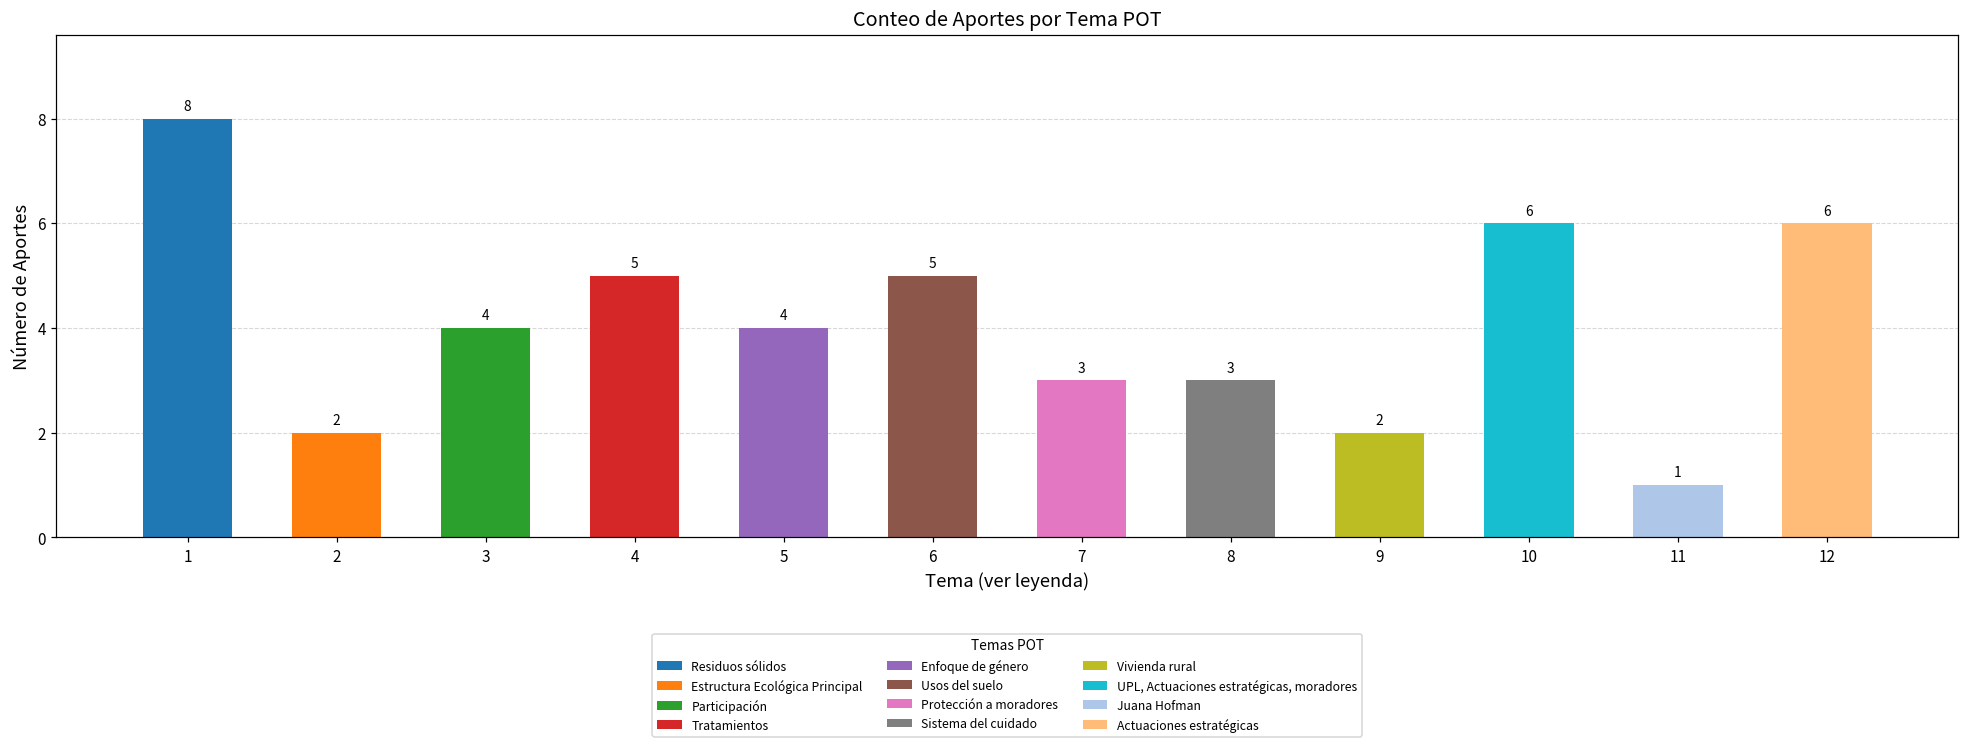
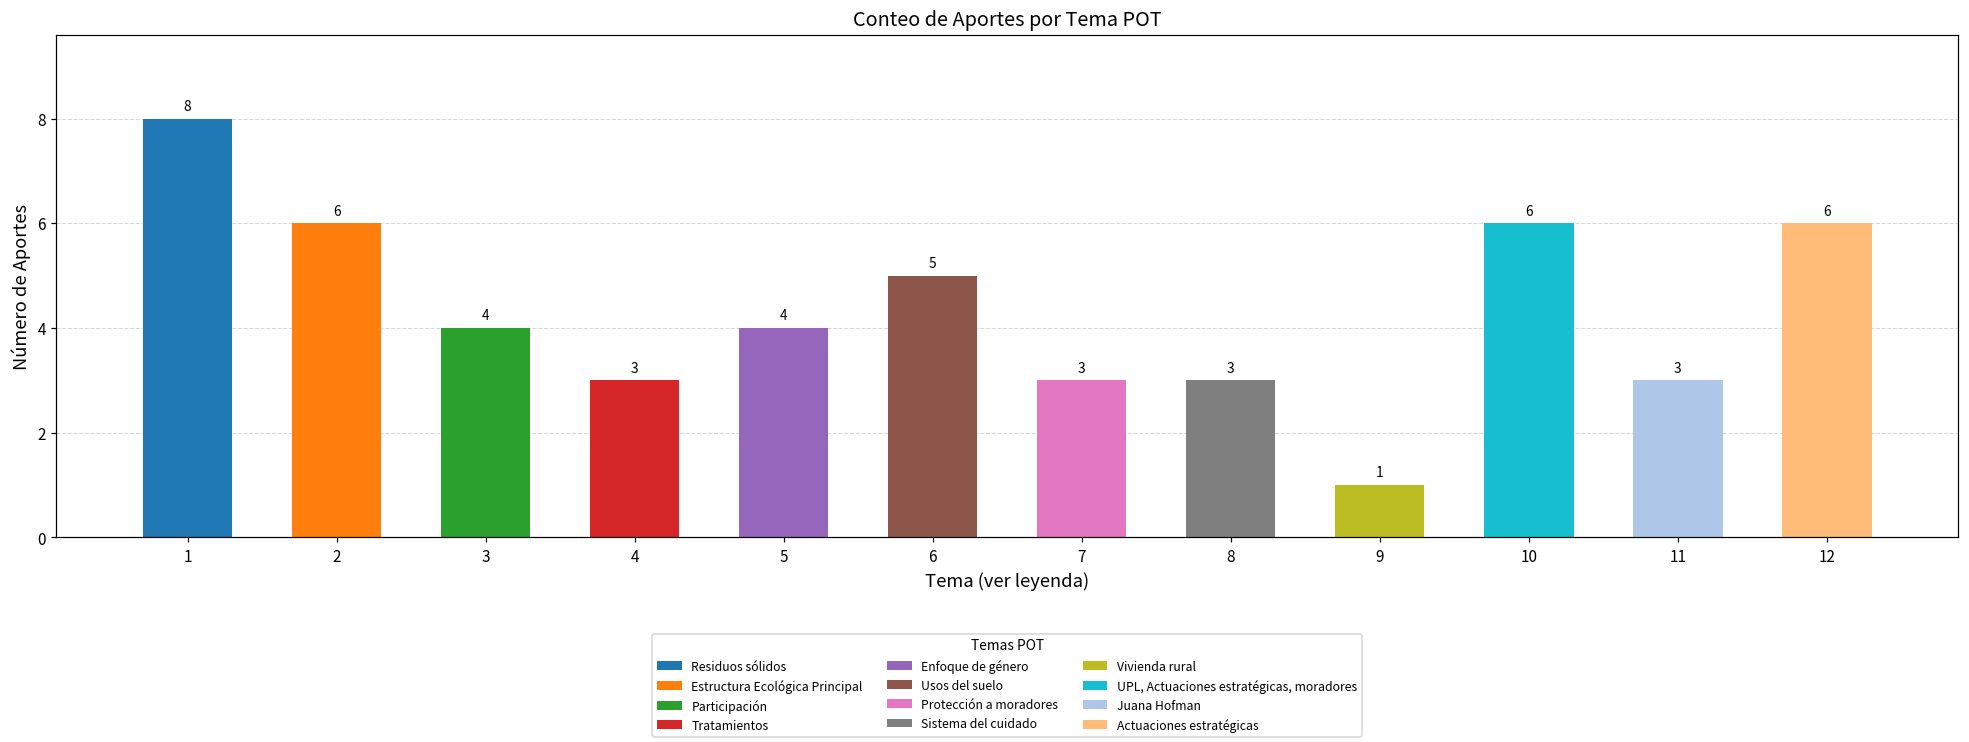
  {
    "1": 8,
-   "2": 2,
+   "2": 6,
    "3": 4,
-   "4": 5,
+   "4": 3,
    "5": 4,
    "6": 5,
    "7": 3,
    "8": 3,
-   "9": 2,
+   "9": 1,
    "10": 6,
-   "11": 1,
+   "11": 3,
    "12": 6
  }
